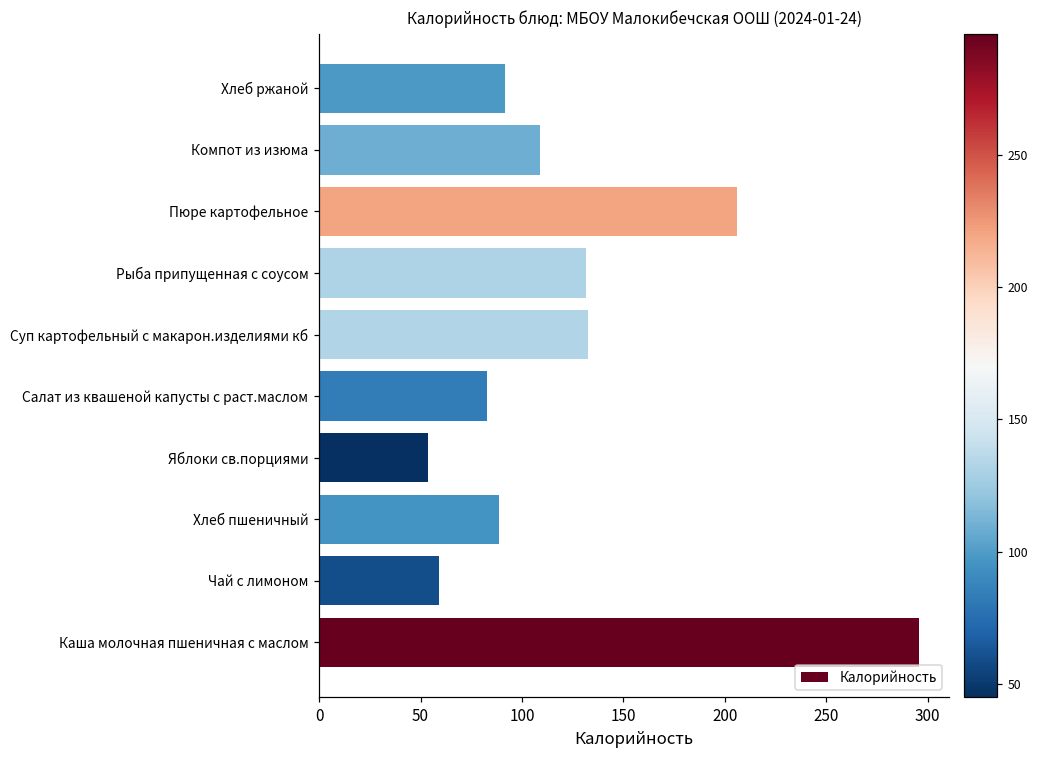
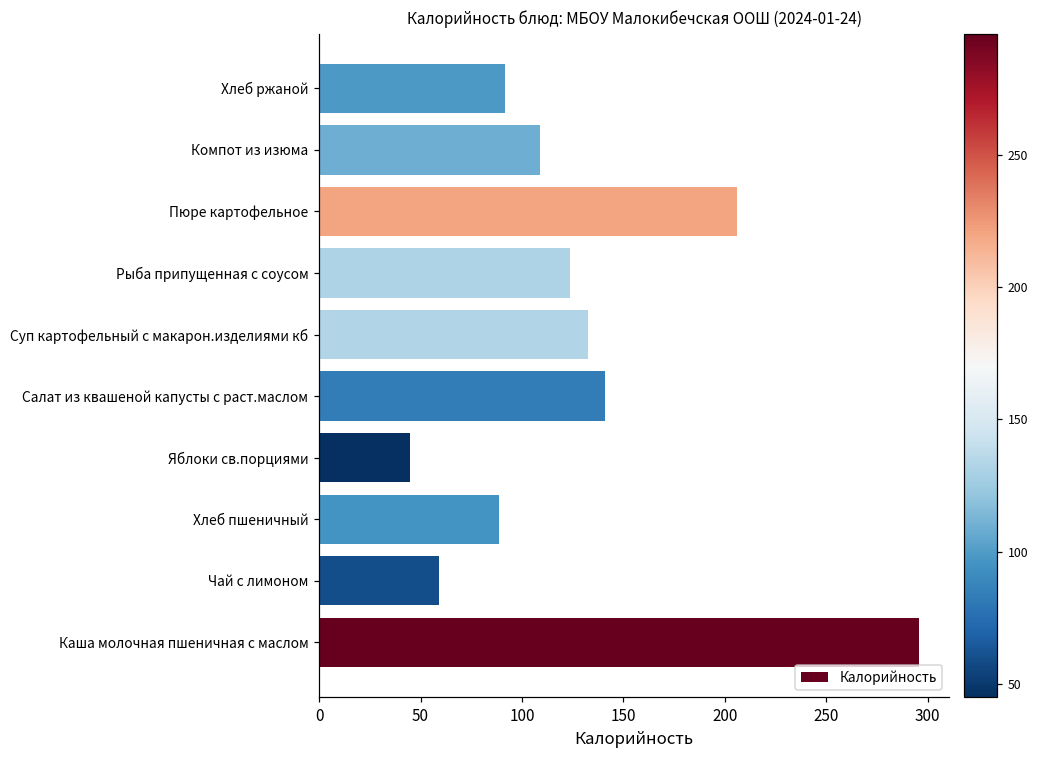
  {
    "Хлеб ржаной": 91,
    "Компот из изюма": 109,
    "Пюре картофельное": 206,
-   "Рыба припущенная с соусом": 132,
+   "Рыба припущенная с соусом": 124,
    "Суп картофельный с макарон.изделиями кб": 133,
-   "Салат из квашеной капусты с раст.маслом": 83,
-   "Яблоки св.порциями": 54,
+   "Салат из квашеной капусты с раст.маслом": 141,
+   "Яблоки св.порциями": 45,
    "Хлеб пшеничный": 89,
    "Чай с лимоном": 59,
    "Каша молочная пшеничная с маслом": 296
  }
